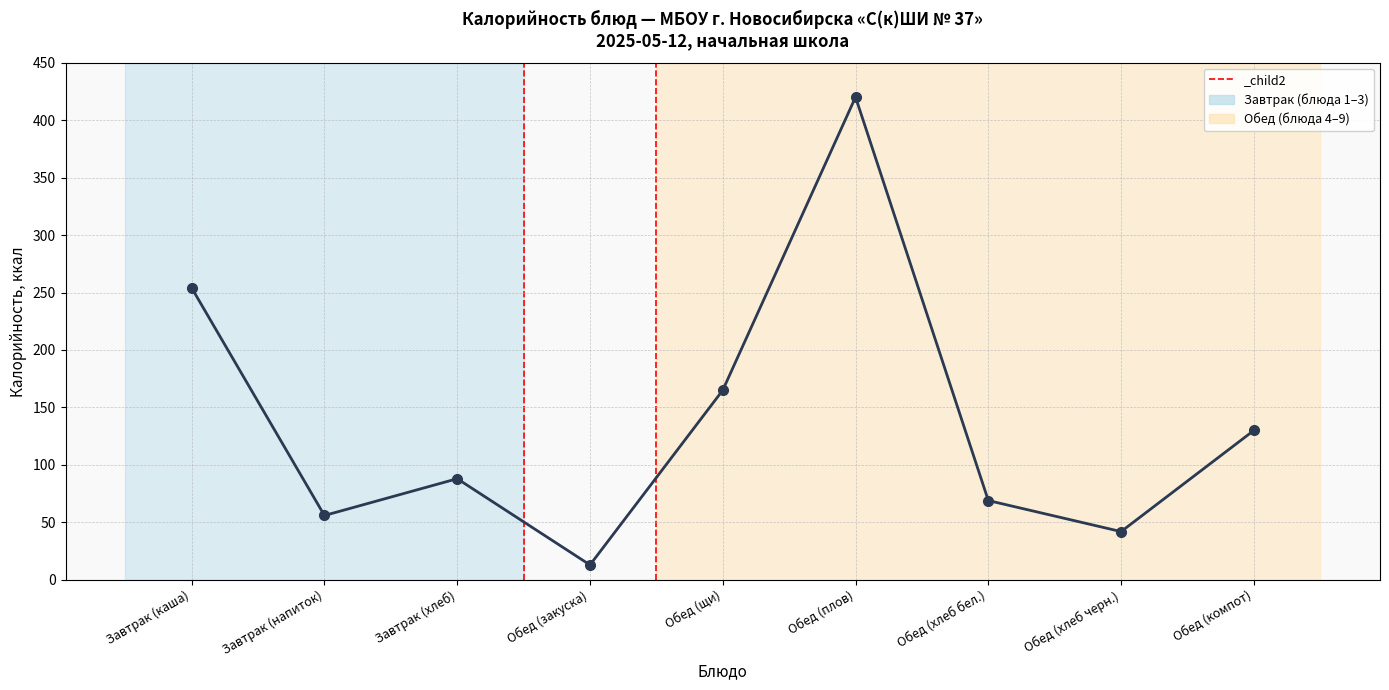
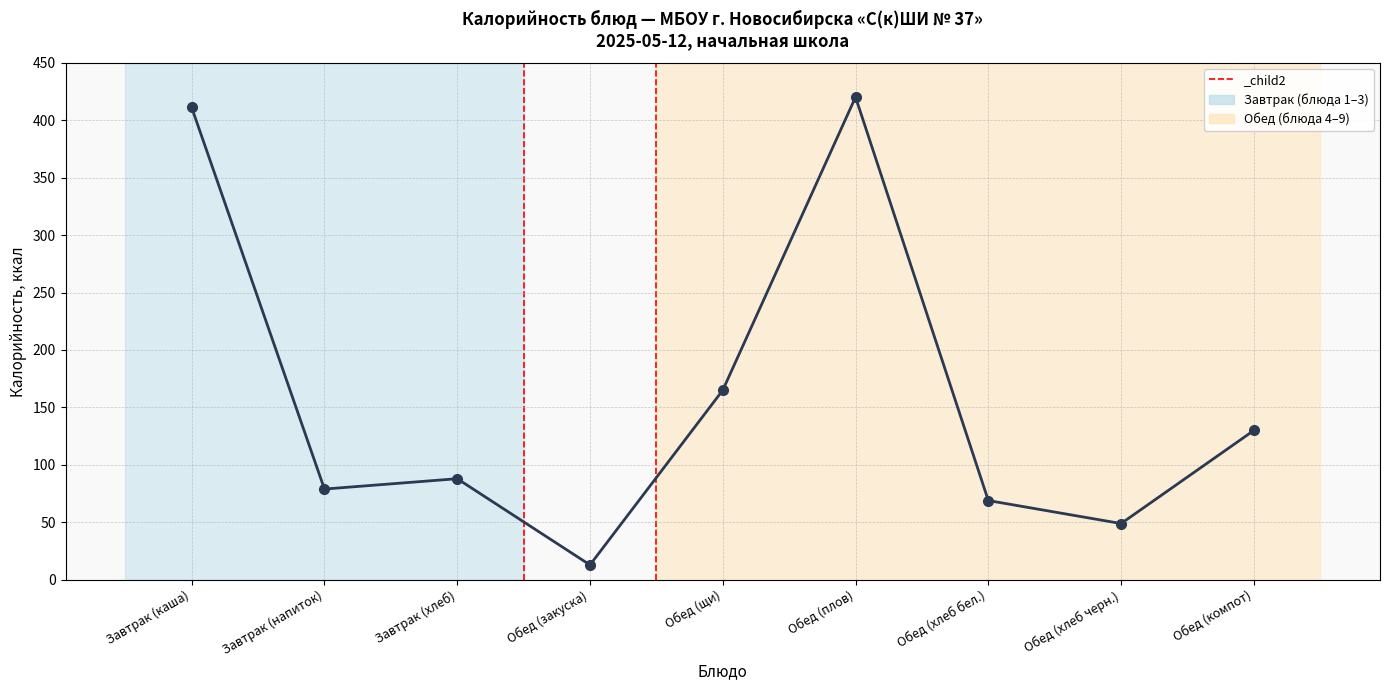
  {
-   "Завтрак (каша)": 254,
-   "Завтрак (напиток)": 56,
+   "Завтрак (каша)": 411,
+   "Завтрак (напиток)": 79,
    "Завтрак (хлеб)": 88,
    "Обед (закуска)": 13,
    "Обед (щи)": 165,
    "Обед (плов)": 420,
    "Обед (хлеб бел.)": 69,
-   "Обед (хлеб черн.)": 42,
+   "Обед (хлеб черн.)": 49,
    "Обед (компот)": 130
  }
